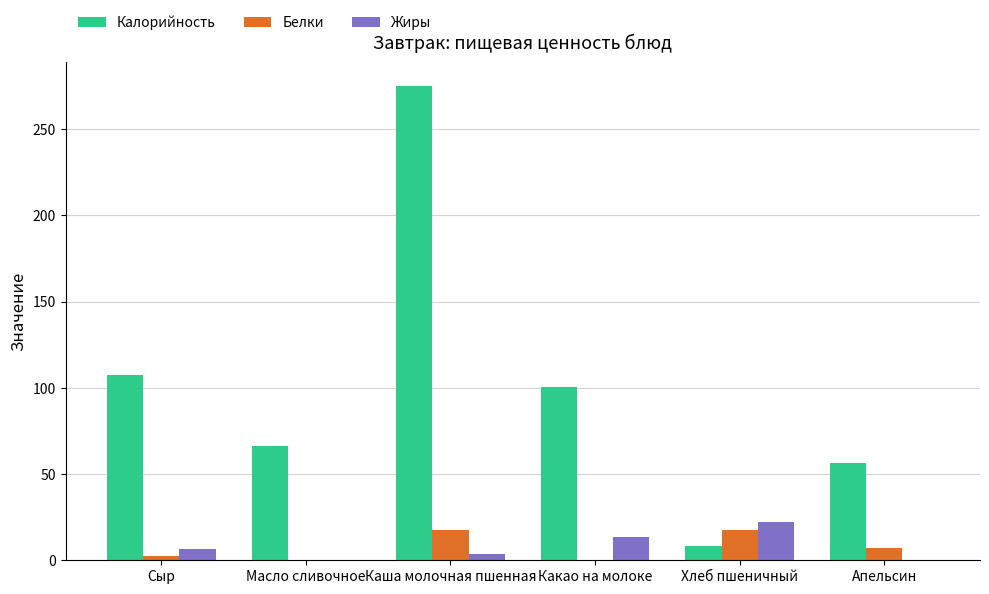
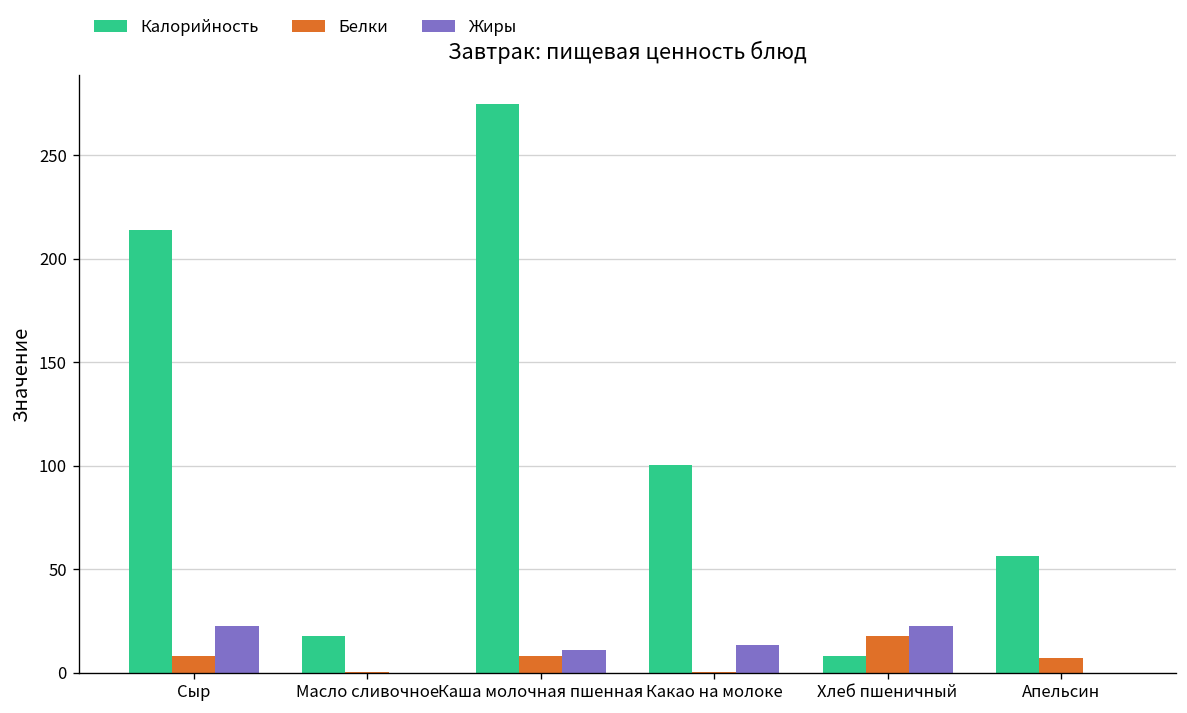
  {
    "Калорийность": {
-     "Сыр": 108,
-     "Масло сливочное": 66,
+     "Сыр": 214,
+     "Масло сливочное": 18,
      "Каша молочная пшенная": 275,
      "Какао на молоке": 100,
      "Хлеб пшеничный": 8,
      "Апельсин": 57
    },
    "Белки": {
-     "Сыр": 3,
-     "Каша молочная пшенная": 17,
+     "Сыр": 8,
+     "Каша молочная пшенная": 8,
      "Хлеб пшеничный": 18,
      "Апельсин": 7
    },
    "Жиры": {
-     "Сыр": 6,
+     "Сыр": 22,
      "Масло сливочное": 0,
-     "Каша молочная пшенная": 3,
+     "Каша молочная пшенная": 11,
      "Какао на молоке": 13,
      "Хлеб пшеничный": 22,
      "Апельсин": 0
    }
  }
